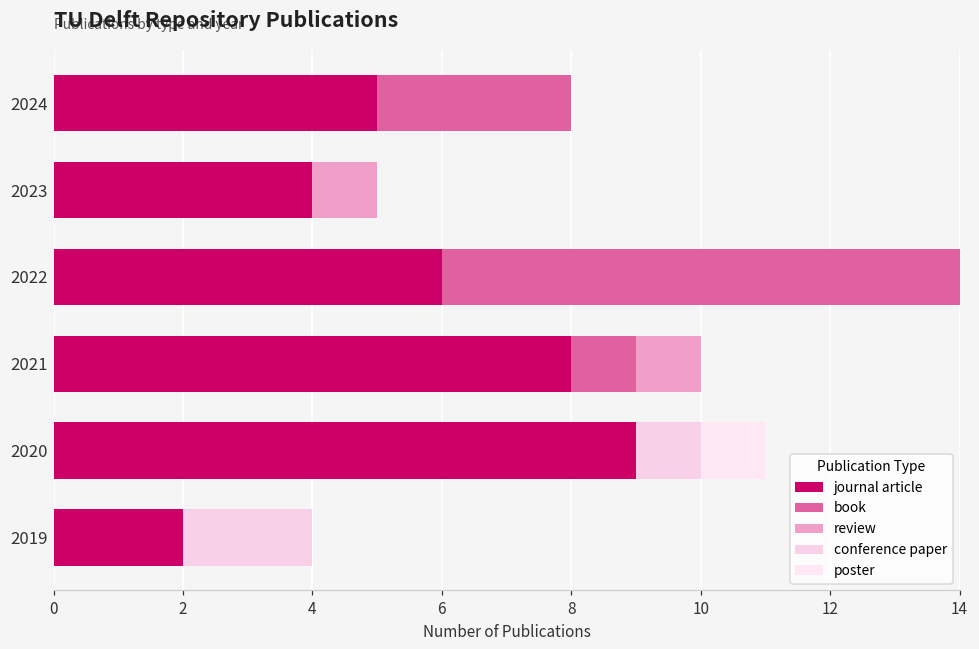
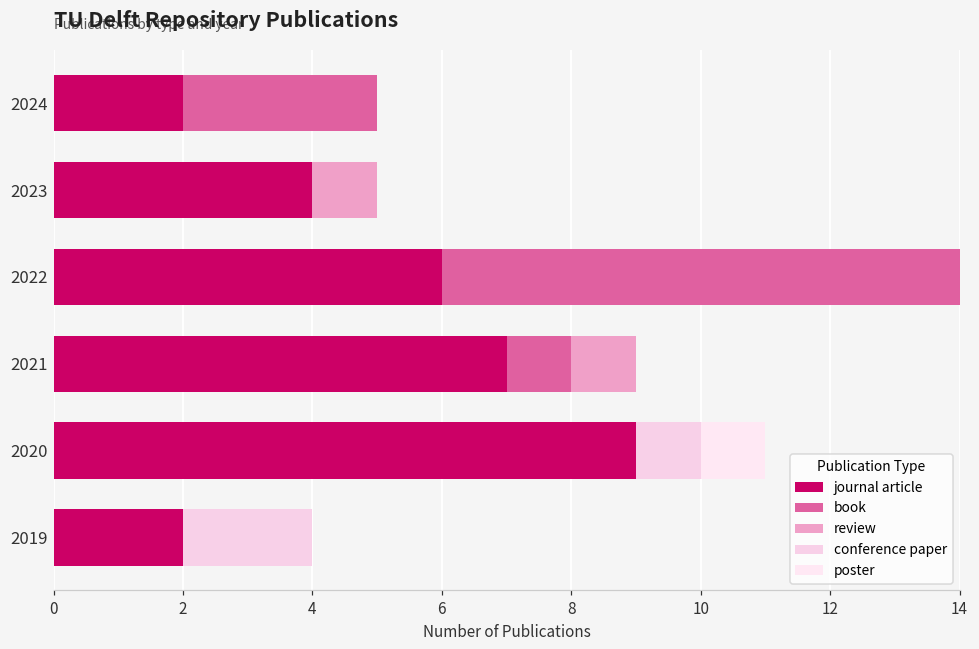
  {
    "journal article": {
-     "2024": 5,
+     "2024": 2,
      "2023": 4,
      "2022": 6,
-     "2021": 8,
+     "2021": 7,
      "2020": 9,
      "2019": 2
    },
    "book": {
      "2024": 3,
      "2023": 0,
      "2022": 8,
      "2021": 1,
      "2020": 0,
      "2019": 0
    }
  }
